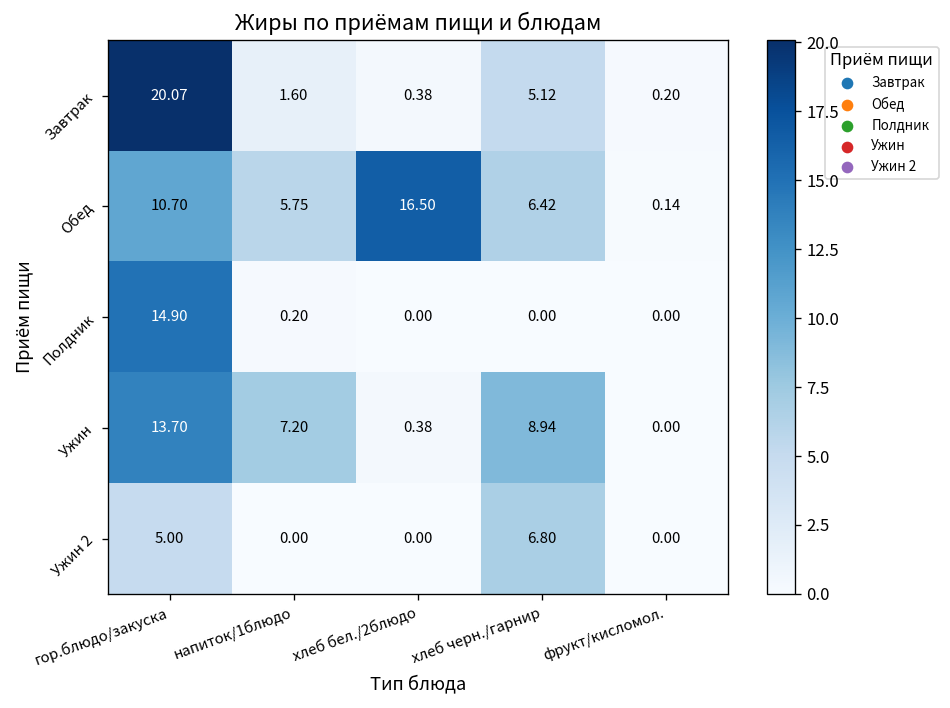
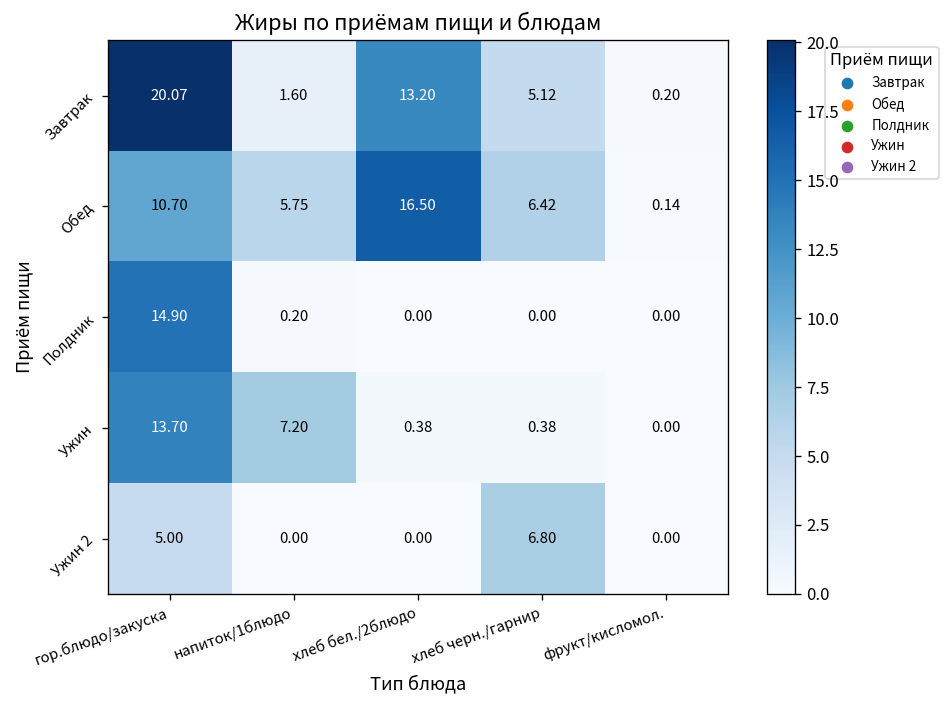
  {
    "Завтрак": {
      "гор.блюдо/закуска": 20.07,
      "напиток/1блюдо": 1.60,
-     "хлеб бел./2блюдо": 0.38,
+     "хлеб бел./2блюдо": 13.20,
      "хлеб черн./гарнир": 5.12,
      "фрукт/кисломол.": 0.20
    },
    "Обед": {
      "гор.блюдо/закуска": 10.70,
      "напиток/1блюдо": 5.75,
      "хлеб бел./2блюдо": 16.50,
      "хлеб черн./гарнир": 6.42,
      "фрукт/кисломол.": 0.14
    },
    "Полдник": {
      "гор.блюдо/закуска": 14.90,
      "напиток/1блюдо": 0.20,
      "хлеб бел./2блюдо": 0.00,
      "хлеб черн./гарнир": 0.00,
      "фрукт/кисломол.": 0.00
    },
    "Ужин": {
      "гор.блюдо/закуска": 13.70,
      "напиток/1блюдо": 7.20,
      "хлеб бел./2блюдо": 0.38,
-     "хлеб черн./гарнир": 8.94,
+     "хлеб черн./гарнир": 0.38,
      "фрукт/кисломол.": 0.00
    },
    "Ужин 2": {
      "гор.блюдо/закуска": 5.00,
      "напиток/1блюдо": 0.00,
      "хлеб бел./2блюдо": 0.00,
      "хлеб черн./гарнир": 6.80,
      "фрукт/кисломол.": 0.00
    }
  }
